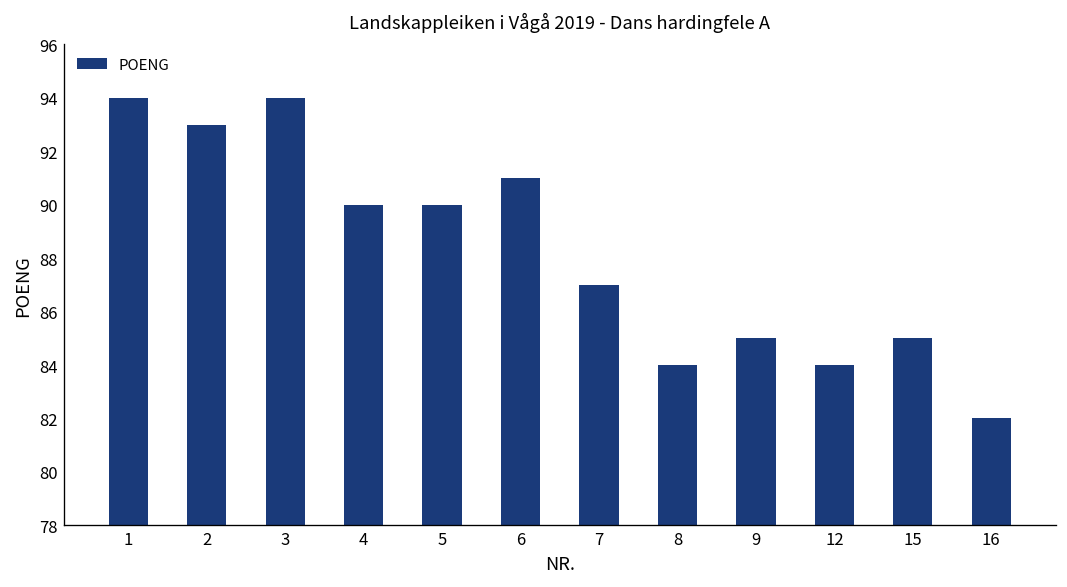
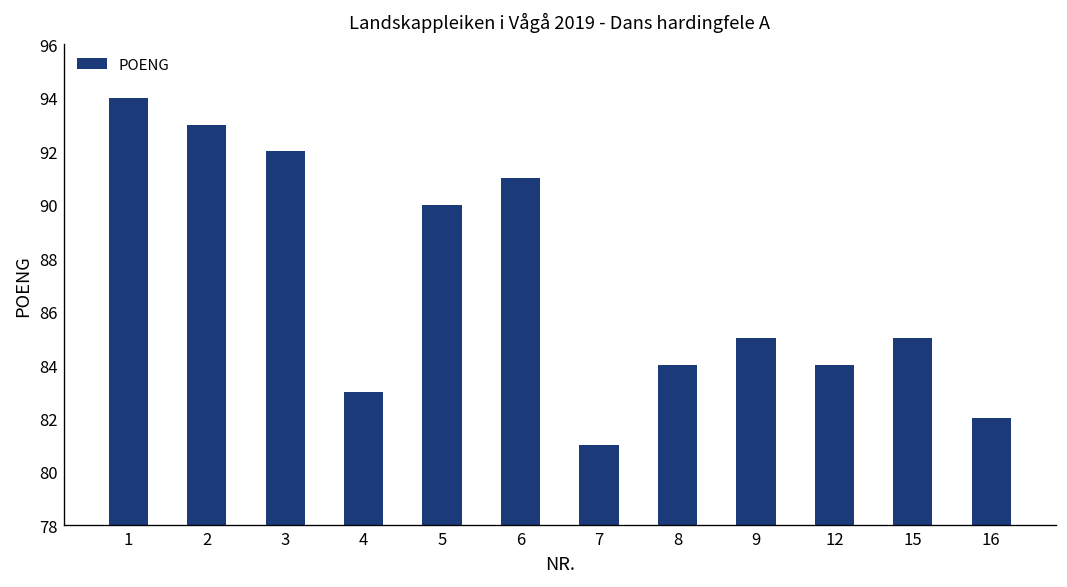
  {
    "1": 94,
    "2": 93,
-   "3": 94,
-   "4": 90,
+   "3": 92,
+   "4": 83,
    "5": 90,
    "6": 91,
-   "7": 87,
+   "7": 81,
    "8": 84,
    "9": 85,
    "12": 84,
    "15": 85,
    "16": 82
  }
